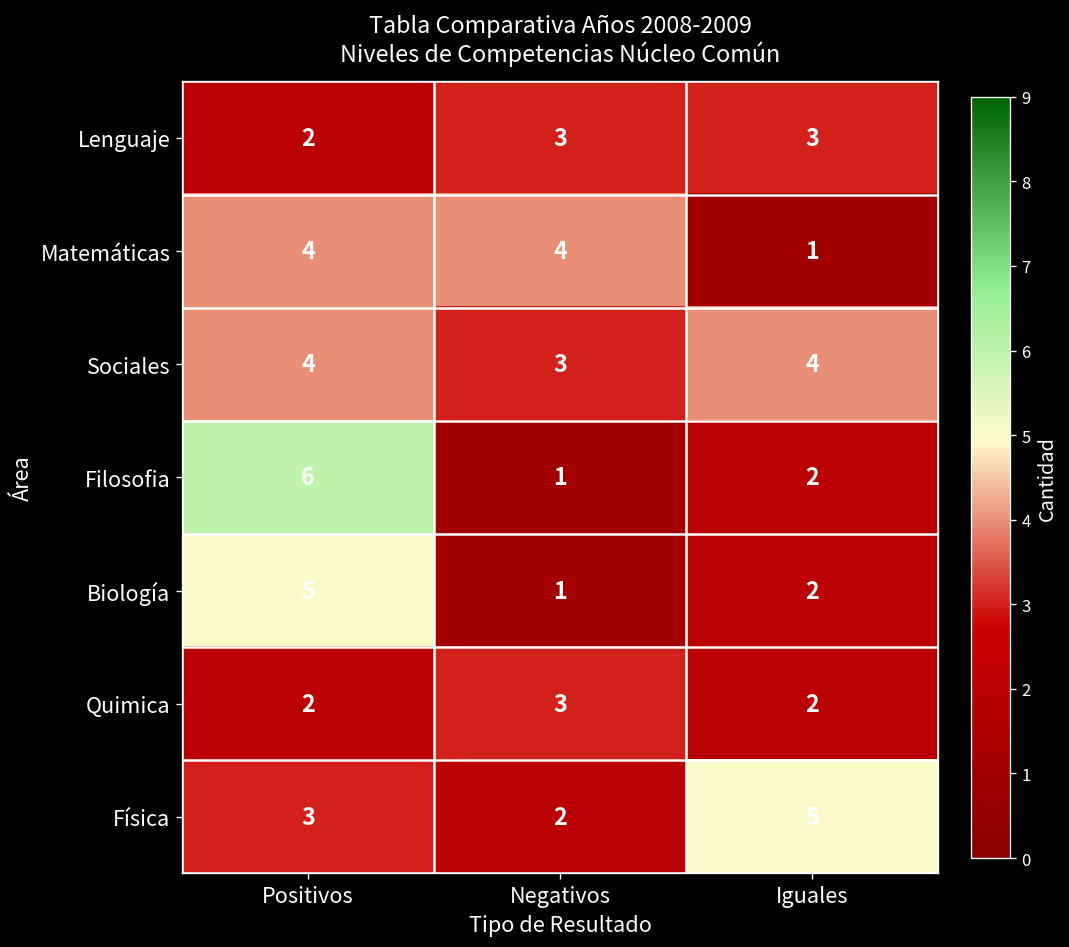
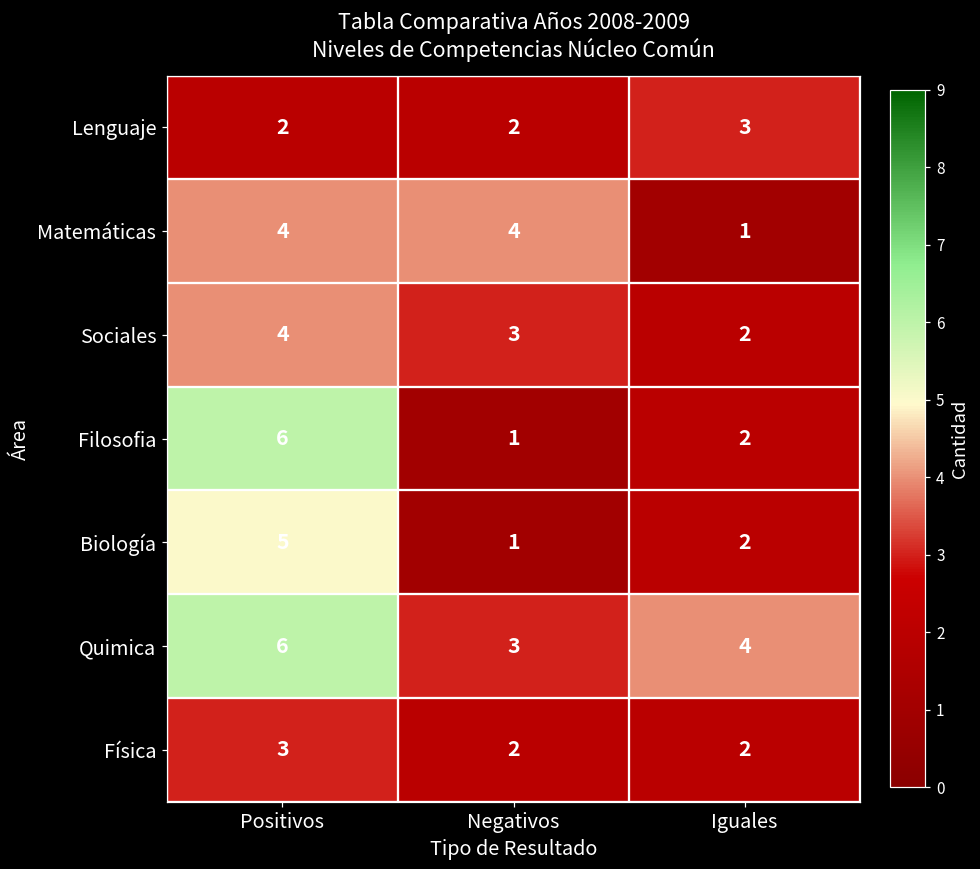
  {
    "Lenguaje": {
      "Positivos": 2,
-     "Negativos": 3,
+     "Negativos": 2,
      "Iguales": 3
    },
    "Matemáticas": {
      "Positivos": 4,
      "Negativos": 4,
      "Iguales": 1
    },
    "Sociales": {
      "Positivos": 4,
      "Negativos": 3,
-     "Iguales": 4
+     "Iguales": 2
    },
    "Filosofia": {
      "Positivos": 6,
      "Negativos": 1,
      "Iguales": 2
    },
    "Biología": {
      "Positivos": 5,
      "Negativos": 1,
      "Iguales": 2
    },
    "Quimica": {
-     "Positivos": 2,
+     "Positivos": 6,
      "Negativos": 3,
-     "Iguales": 2
+     "Iguales": 4
    },
    "Física": {
      "Positivos": 3,
      "Negativos": 2,
-     "Iguales": 5
+     "Iguales": 2
    }
  }
